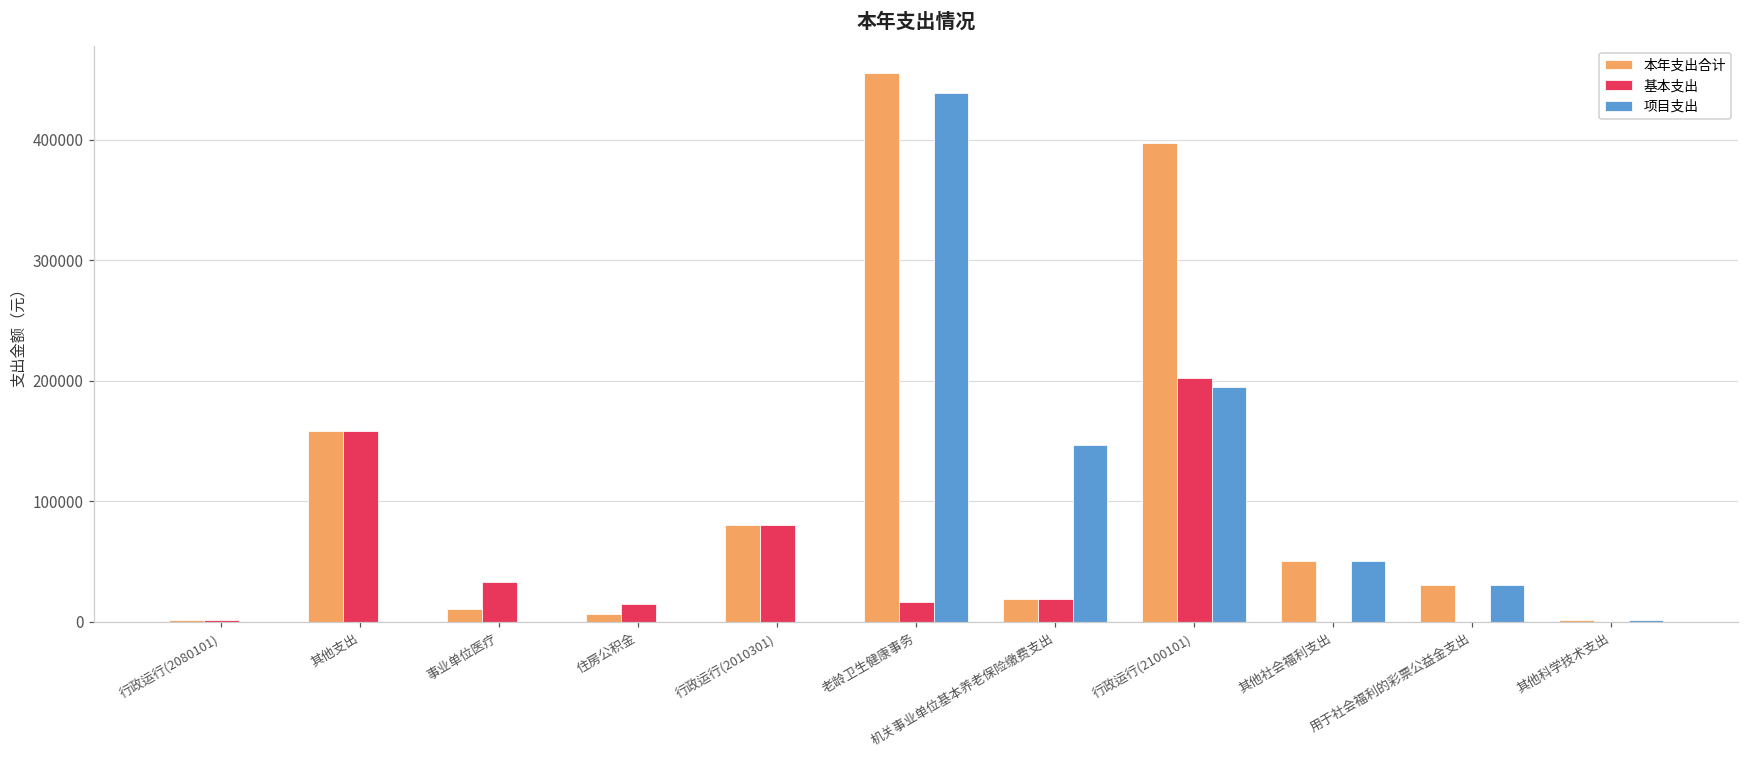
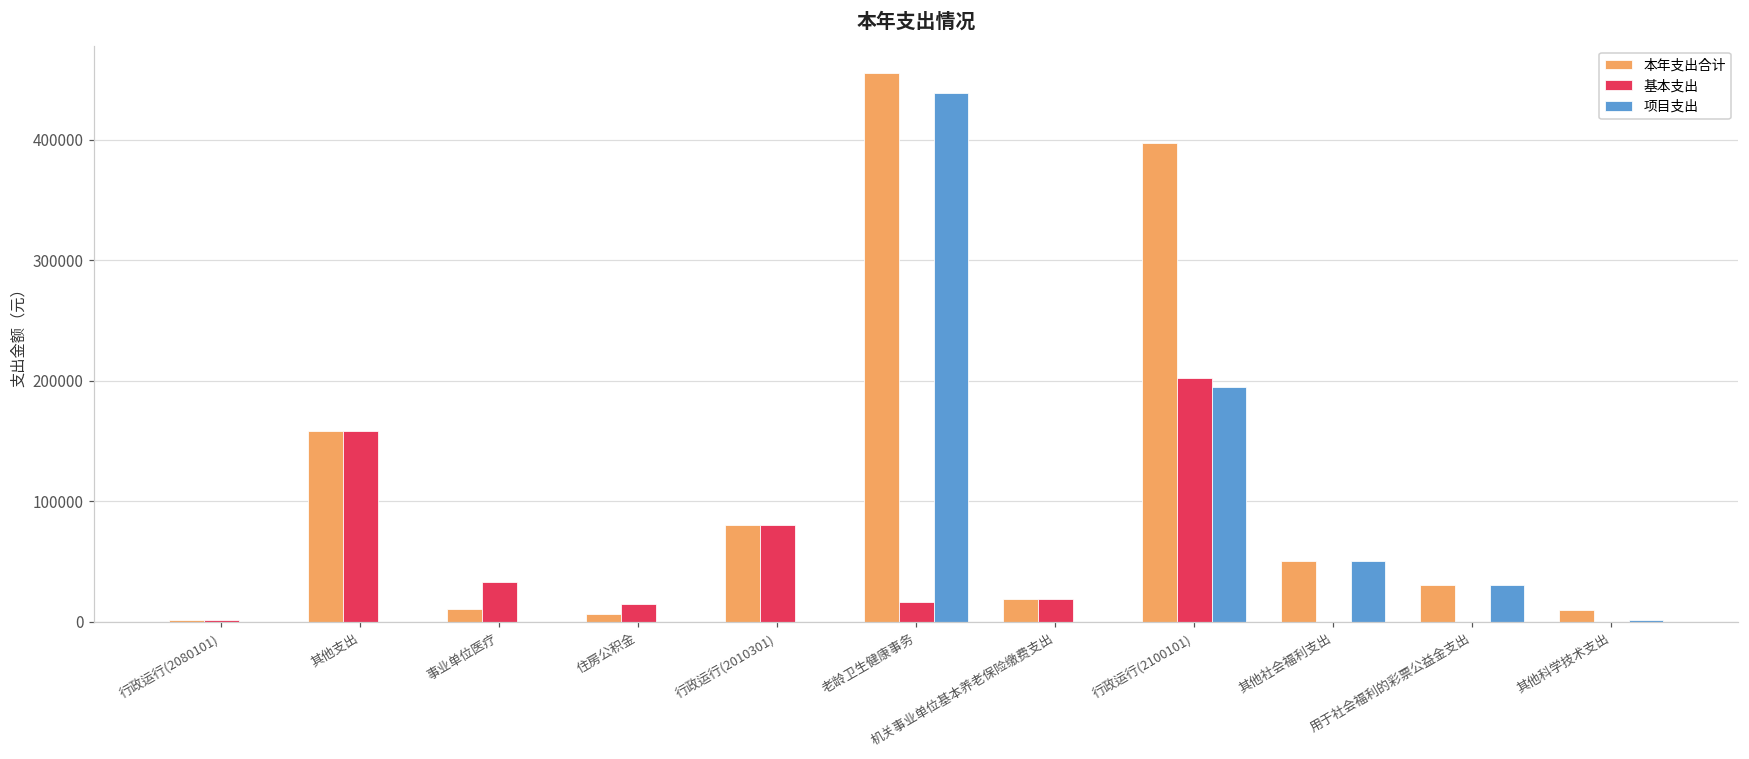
  {
    "本年支出合计": {
      "其他支出": 158000,
      "事业单位医疗": 10000,
      "住房公积金": 6000,
      "行政运行(2010301)": 80000,
      "老龄卫生健康事务": 455000,
      "机关事业单位基本养老保险缴费支出": 19000,
      "行政运行(2100101)": 397000,
      "其他社会福利支出": 50000,
      "用于社会福利的彩票公益金支出": 30000,
-     "其他科学技术支出": 1000
+     "其他科学技术支出": 10000
    },
    "基本支出": {
      "其他支出": 158000,
      "事业单位医疗": 33000,
      "住房公积金": 14000,
      "行政运行(2010301)": 80000,
      "老龄卫生健康事务": 16000,
      "机关事业单位基本养老保险缴费支出": 19000,
      "行政运行(2100101)": 202000,
      "其他社会福利支出": 0,
      "用于社会福利的彩票公益金支出": 0,
      "其他科学技术支出": 0
    },
    "项目支出": {
      "行政运行(2080101)": 0,
      "其他支出": 0,
      "事业单位医疗": 0,
      "住房公积金": 0,
      "行政运行(2010301)": 0,
      "老龄卫生健康事务": 439000,
-     "机关事业单位基本养老保险缴费支出": 146000,
+     "机关事业单位基本养老保险缴费支出": 0,
      "行政运行(2100101)": 195000,
      "其他社会福利支出": 50000,
      "用于社会福利的彩票公益金支出": 30000
    }
  }
